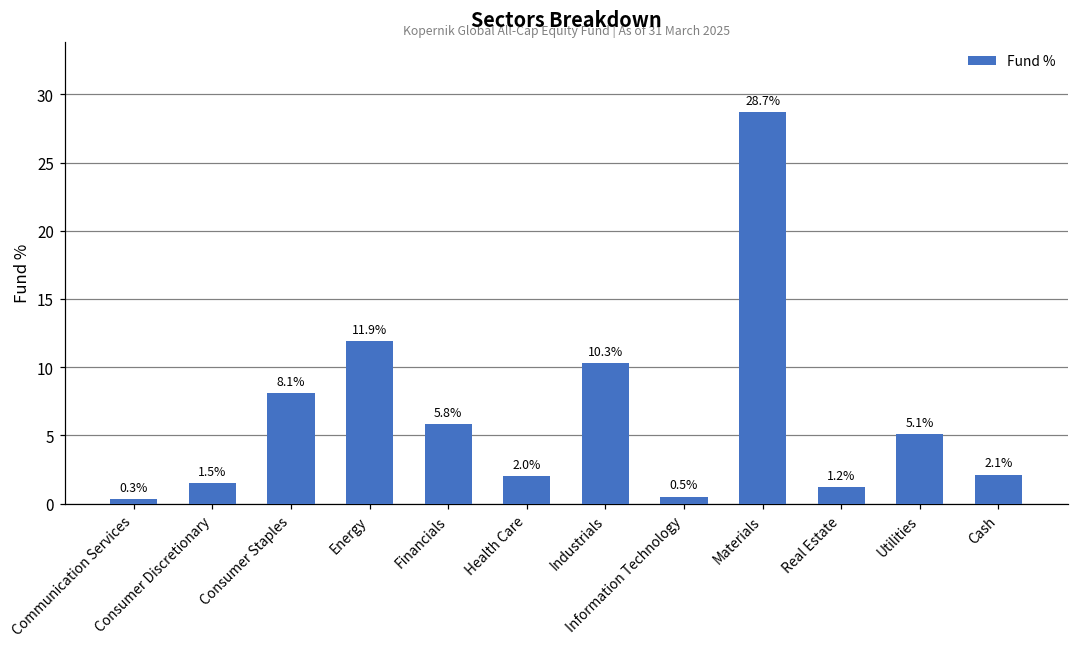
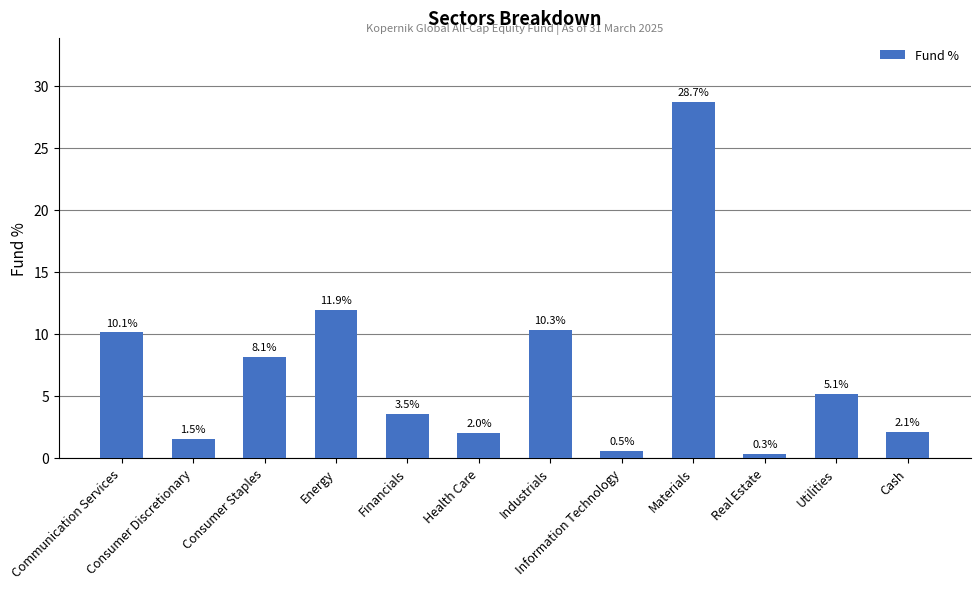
  {
-   "Communication Services": "0.3%",
+   "Communication Services": "10.1%",
    "Consumer Discretionary": "1.5%",
    "Consumer Staples": "8.1%",
    "Energy": "11.9%",
-   "Financials": "5.8%",
+   "Financials": "3.5%",
    "Health Care": "2.0%",
    "Industrials": "10.3%",
    "Information Technology": "0.5%",
    "Materials": "28.7%",
-   "Real Estate": "1.2%",
+   "Real Estate": "0.3%",
    "Utilities": "5.1%",
    "Cash": "2.1%"
  }
